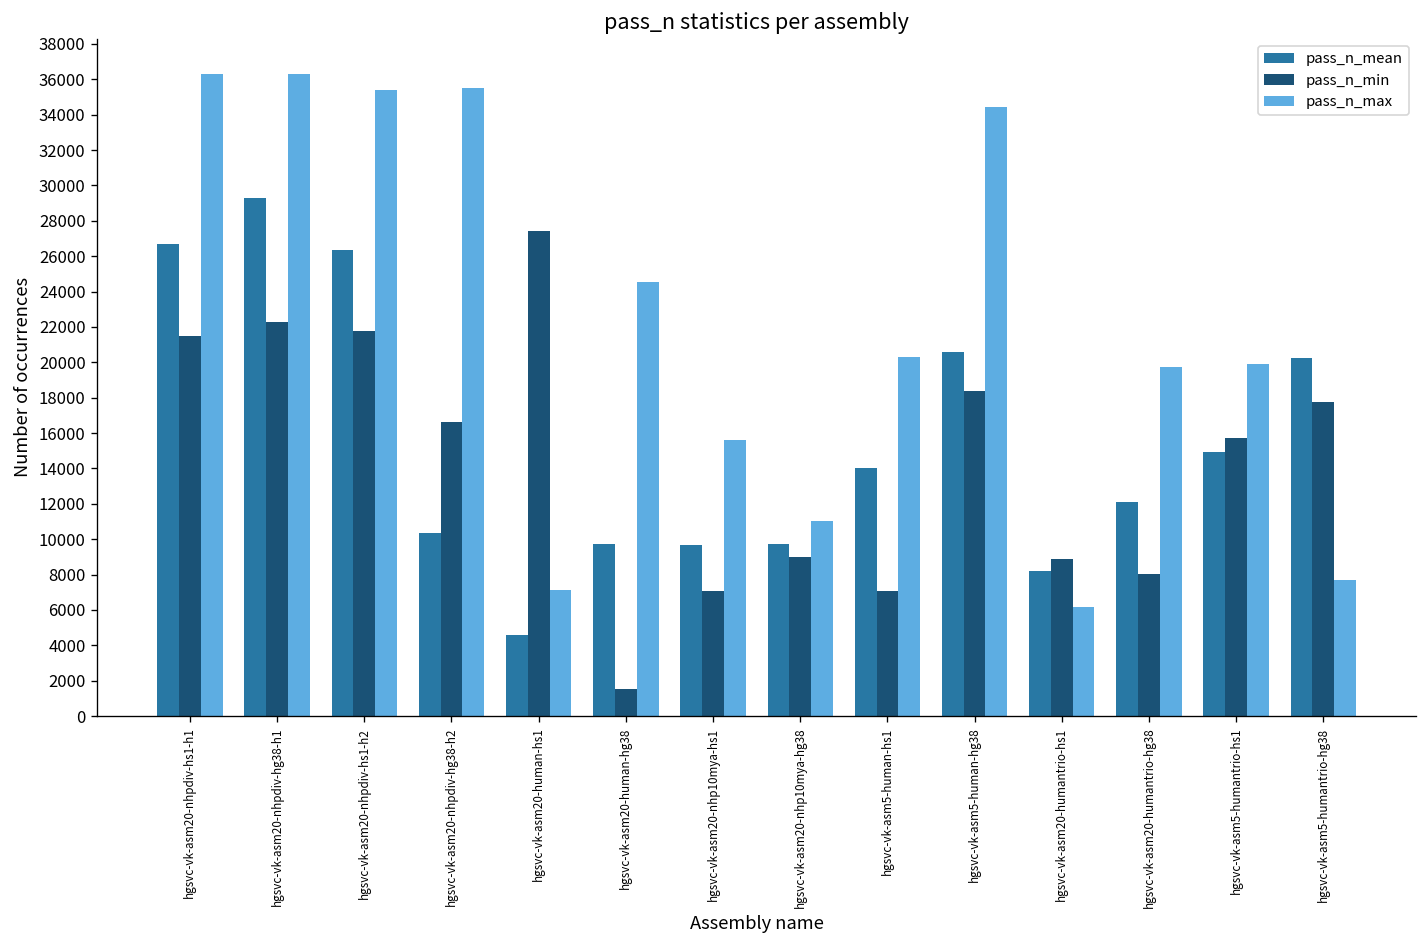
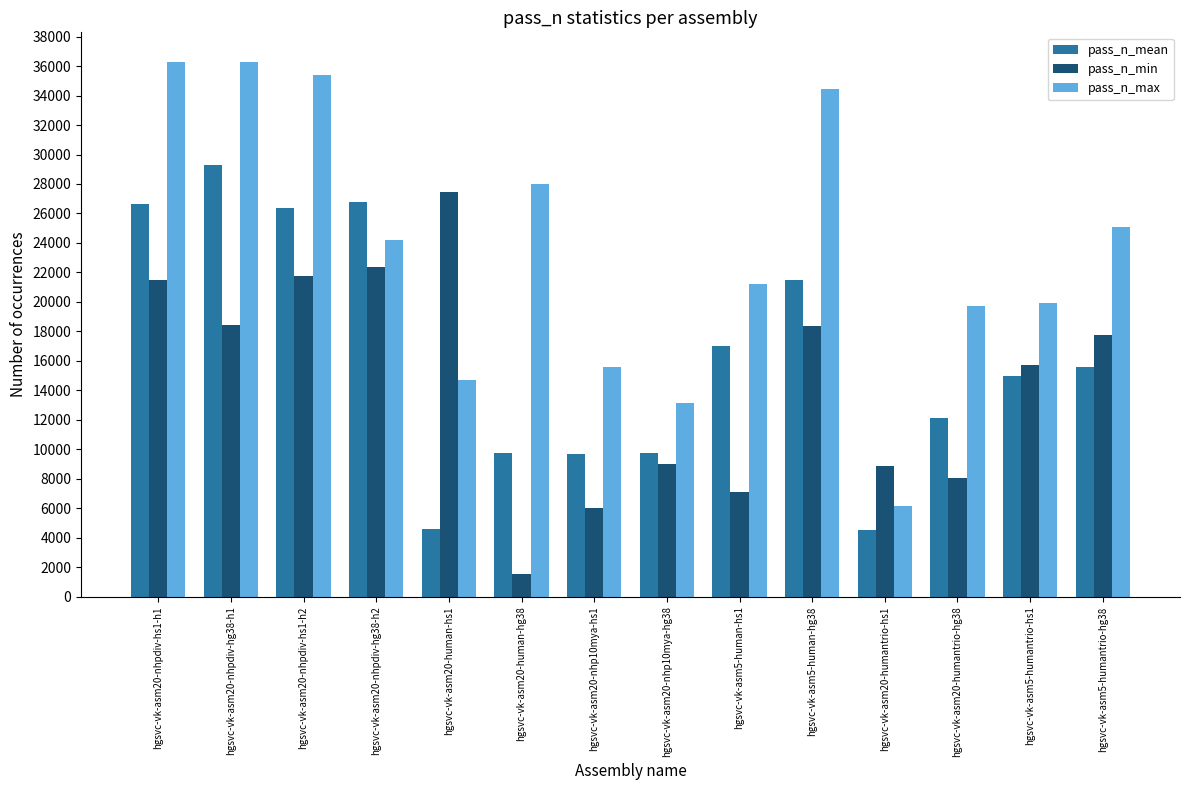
  {
    "pass_n_mean": {
      "hgsvc-vk-asm20-nhpdiv-hs1-h1": 26700,
      "hgsvc-vk-asm20-nhpdiv-hg38-h1": 29300,
      "hgsvc-vk-asm20-nhpdiv-hs1-h2": 26300,
-     "hgsvc-vk-asm20-nhpdiv-hg38-h2": 10300,
+     "hgsvc-vk-asm20-nhpdiv-hg38-h2": 26800,
      "hgsvc-vk-asm20-human-hs1": 4600,
      "hgsvc-vk-asm20-human-hg38": 9700,
      "hgsvc-vk-asm20-nhp10mya-hs1": 9700,
      "hgsvc-vk-asm20-nhp10mya-hg38": 9700,
-     "hgsvc-vk-asm5-human-hs1": 14000,
-     "hgsvc-vk-asm5-human-hg38": 20600,
-     "hgsvc-vk-asm20-humantrio-hs1": 8200,
+     "hgsvc-vk-asm5-human-hs1": 17000,
+     "hgsvc-vk-asm5-human-hg38": 21500,
+     "hgsvc-vk-asm20-humantrio-hs1": 4500,
      "hgsvc-vk-asm20-humantrio-hg38": 12100,
      "hgsvc-vk-asm5-humantrio-hs1": 14900,
-     "hgsvc-vk-asm5-humantrio-hg38": 20200
+     "hgsvc-vk-asm5-humantrio-hg38": 15600
    },
    "pass_n_min": {
      "hgsvc-vk-asm20-nhpdiv-hs1-h1": 21500,
-     "hgsvc-vk-asm20-nhpdiv-hg38-h1": 22300,
+     "hgsvc-vk-asm20-nhpdiv-hg38-h1": 18400,
      "hgsvc-vk-asm20-nhpdiv-hs1-h2": 21800,
-     "hgsvc-vk-asm20-nhpdiv-hg38-h2": 16600,
+     "hgsvc-vk-asm20-nhpdiv-hg38-h2": 22300,
      "hgsvc-vk-asm20-human-hs1": 27400,
      "hgsvc-vk-asm20-human-hg38": 1500,
-     "hgsvc-vk-asm20-nhp10mya-hs1": 7100,
+     "hgsvc-vk-asm20-nhp10mya-hs1": 6000,
      "hgsvc-vk-asm20-nhp10mya-hg38": 9000,
      "hgsvc-vk-asm5-human-hs1": 7100,
      "hgsvc-vk-asm5-human-hg38": 18400,
      "hgsvc-vk-asm20-humantrio-hs1": 8900,
      "hgsvc-vk-asm20-humantrio-hg38": 8100,
      "hgsvc-vk-asm5-humantrio-hs1": 15700,
      "hgsvc-vk-asm5-humantrio-hg38": 17800
    },
    "pass_n_max": {
      "hgsvc-vk-asm20-nhpdiv-hs1-h1": 36300,
      "hgsvc-vk-asm20-nhpdiv-hg38-h1": 36300,
      "hgsvc-vk-asm20-nhpdiv-hs1-h2": 35400,
-     "hgsvc-vk-asm20-nhpdiv-hg38-h2": 35500,
-     "hgsvc-vk-asm20-human-hs1": 7100,
-     "hgsvc-vk-asm20-human-hg38": 24600,
+     "hgsvc-vk-asm20-nhpdiv-hg38-h2": 24200,
+     "hgsvc-vk-asm20-human-hs1": 14700,
+     "hgsvc-vk-asm20-human-hg38": 28000,
      "hgsvc-vk-asm20-nhp10mya-hs1": 15600,
-     "hgsvc-vk-asm20-nhp10mya-hg38": 11000,
-     "hgsvc-vk-asm5-human-hs1": 20300,
+     "hgsvc-vk-asm20-nhp10mya-hg38": 13100,
+     "hgsvc-vk-asm5-human-hs1": 21200,
      "hgsvc-vk-asm5-human-hg38": 34500,
      "hgsvc-vk-asm20-humantrio-hs1": 6100,
      "hgsvc-vk-asm20-humantrio-hg38": 19700,
      "hgsvc-vk-asm5-humantrio-hs1": 19900,
-     "hgsvc-vk-asm5-humantrio-hg38": 7700
+     "hgsvc-vk-asm5-humantrio-hg38": 25100
    }
  }
